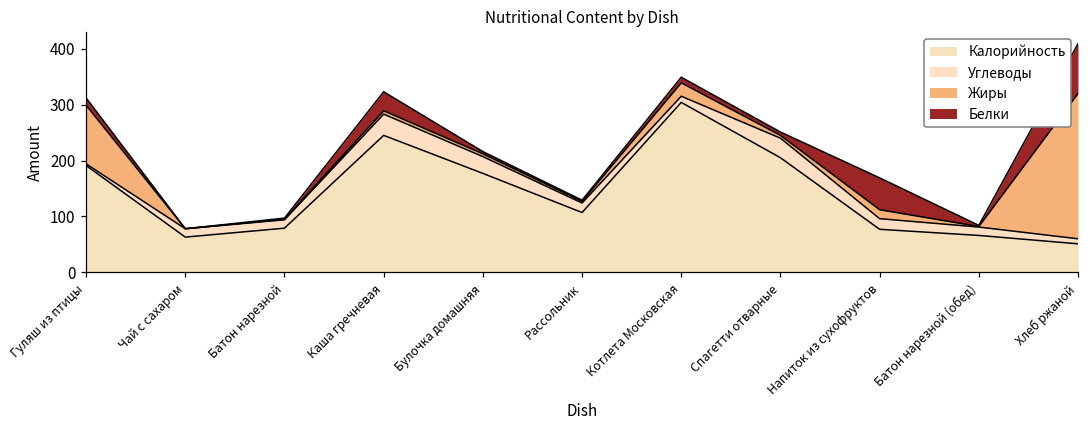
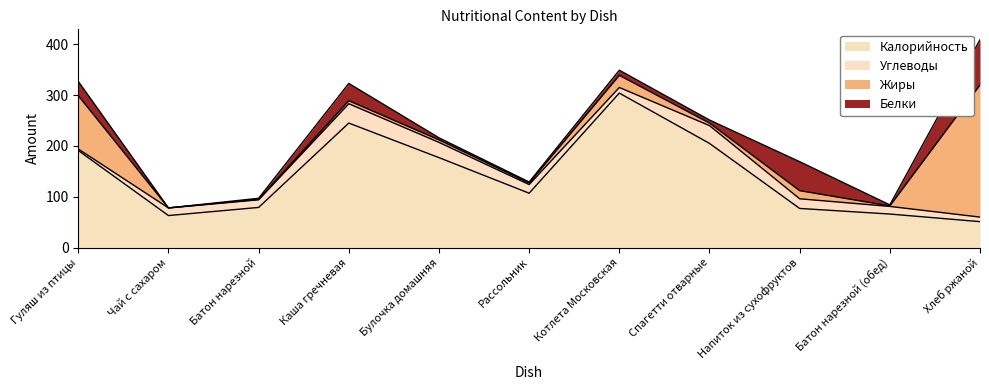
  {
    "Жиры": {
      "Гуляш из птицы": 110,
      "Каша гречневая": 10,
      "Котлета Московская": 20,
      "Напиток из сухофруктов": 20,
      "Хлеб ржаной": 260
    },
    "Белки": {
-     "Гуляш из птицы": 10,
+     "Гуляш из птицы": 30,
      "Каша гречневая": 30,
      "Котлета Московская": 10,
      "Спагетти отварные": 10,
      "Напиток из сухофруктов": 60,
      "Хлеб ржаной": 90
    }
  }
